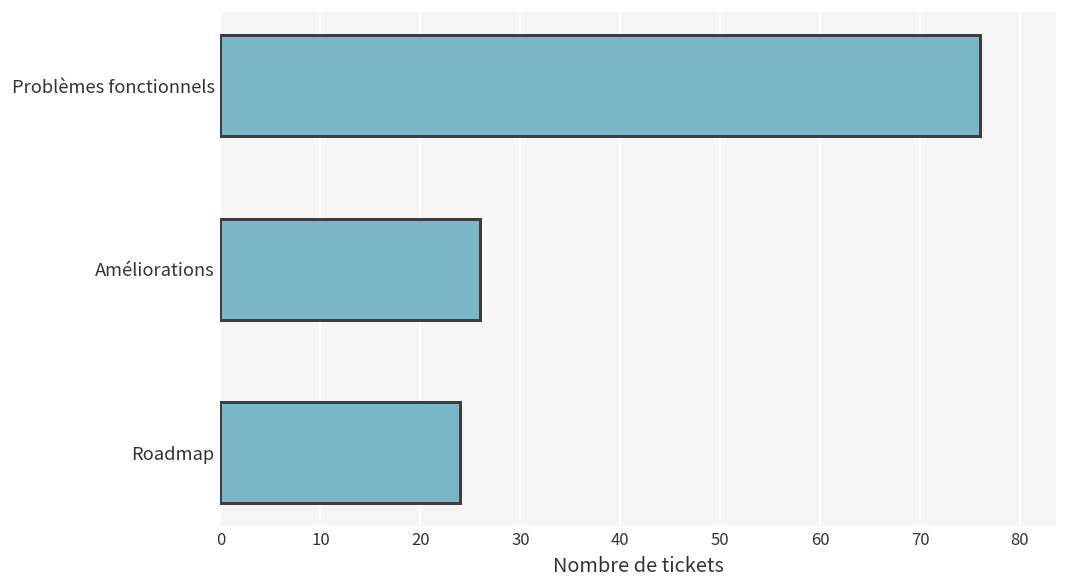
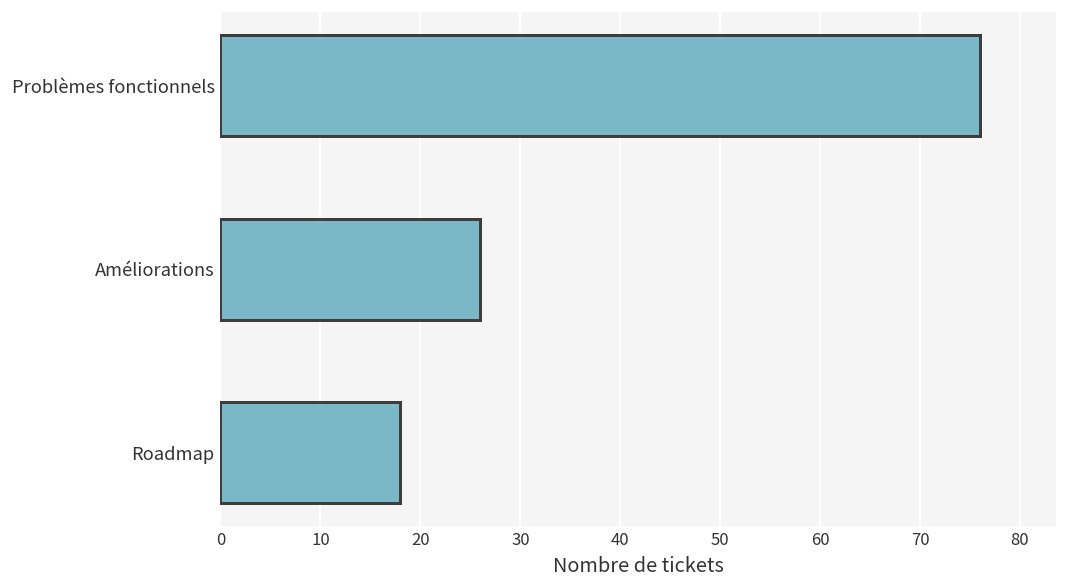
  {
    "Problèmes fonctionnels": 76,
    "Améliorations": 26,
-   "Roadmap": 24
+   "Roadmap": 18
  }
